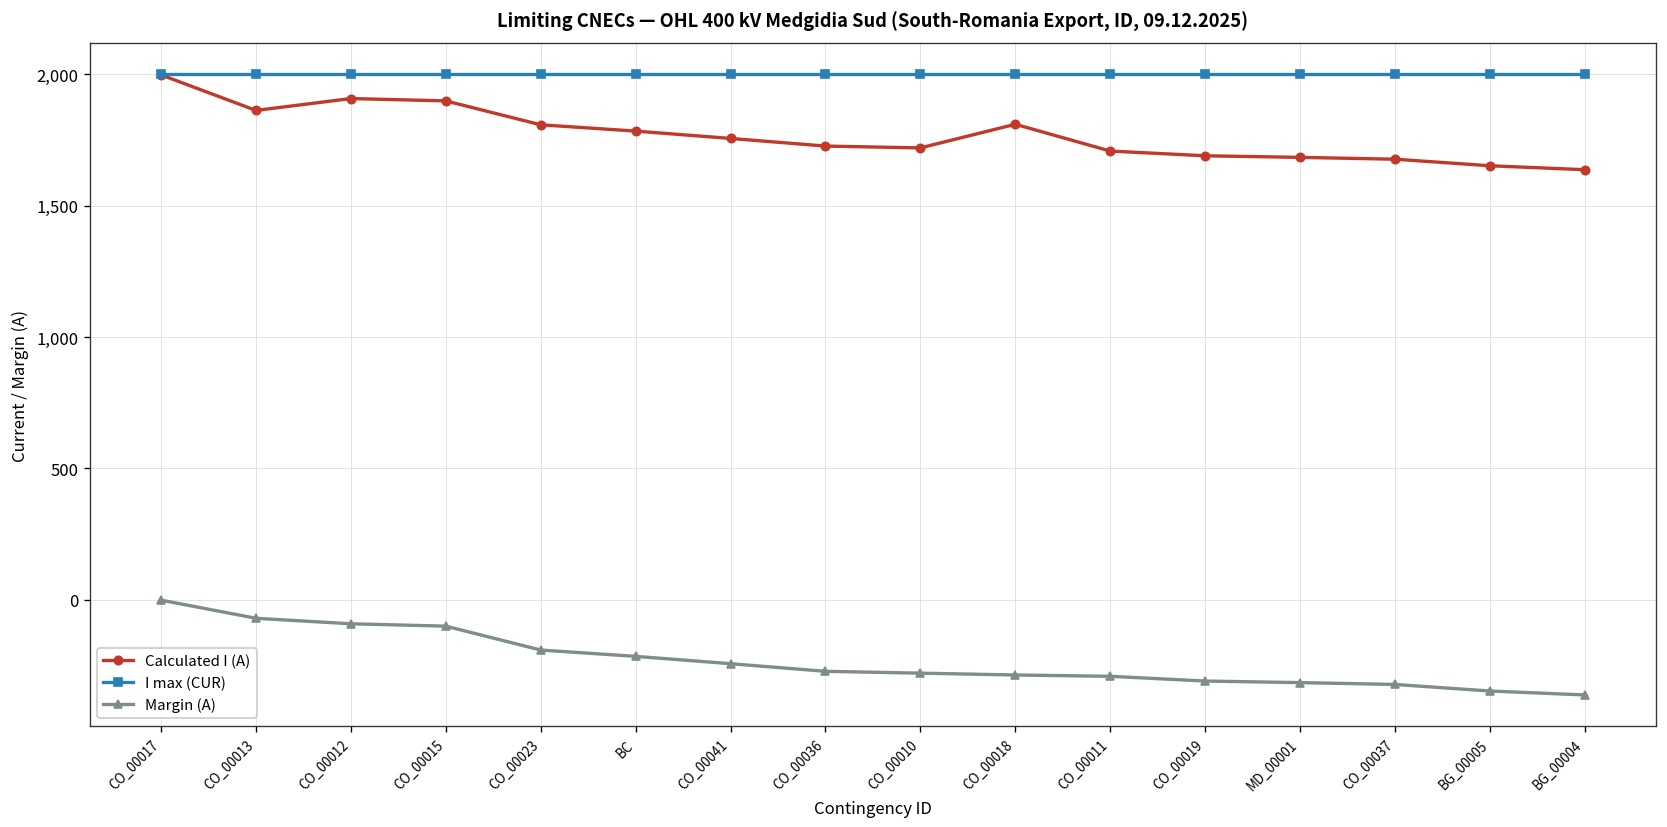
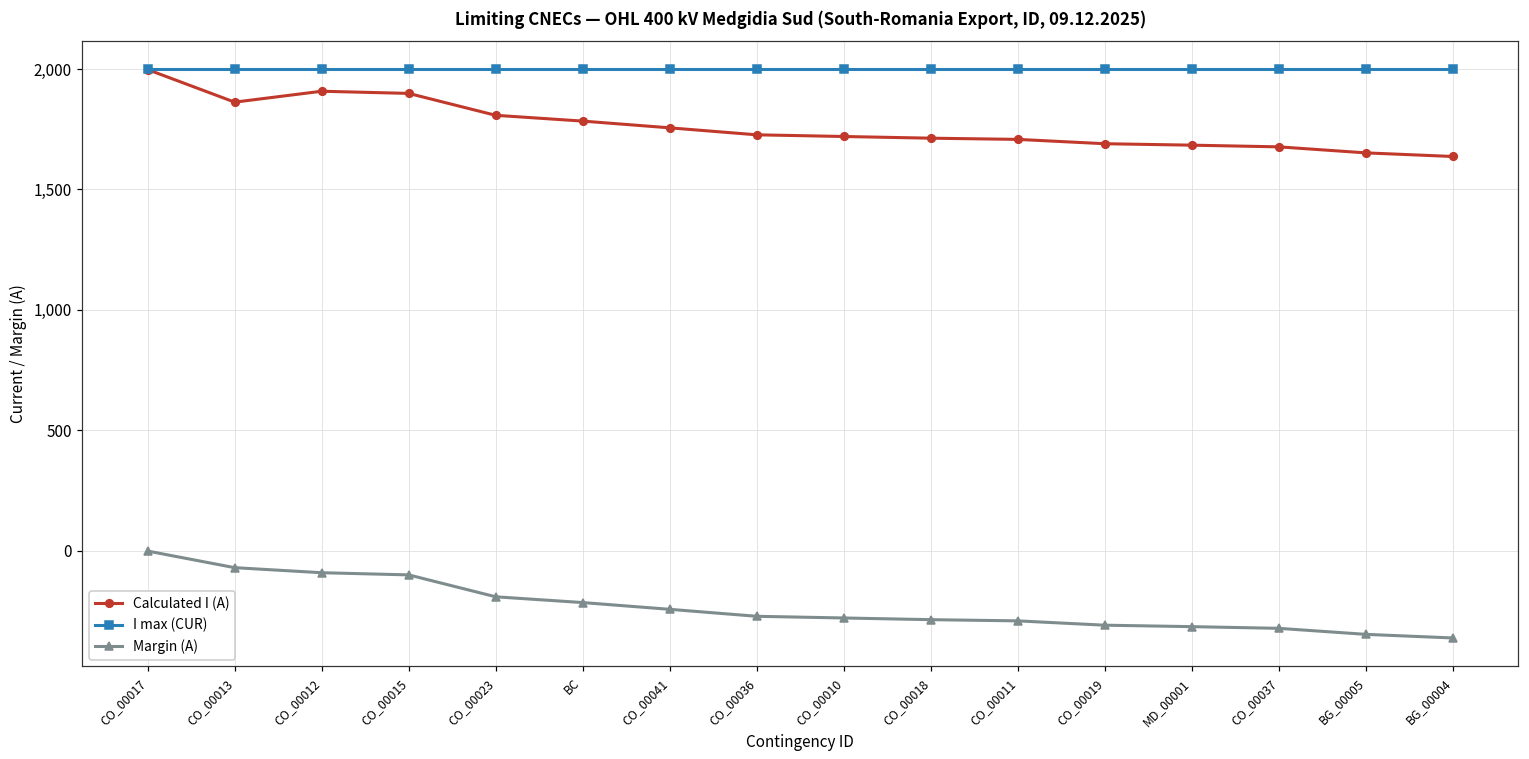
  {
    "Calculated I (A)": {
      "CO_00013": "1,860",
      "CO_00012": "1,910",
      "CO_00015": "1,900",
      "CO_00023": "1,810",
      "BC": "1,780",
      "CO_00041": "1,760",
      "CO_00036": "1,730",
      "CO_00010": "1,720",
-     "CO_00018": "1,810",
+     "CO_00018": "1,710",
      "CO_00011": "1,710",
      "CO_00019": "1,690",
      "MD_00001": "1,680",
      "CO_00037": "1,680",
      "BG_00005": "1,650",
      "BG_00004": "1,640"
    },
    "I max (CUR)": {
      "CO_00013": "2,000",
      "CO_00012": "2,000",
      "CO_00015": "2,000",
      "CO_00023": "2,000",
      "BC": "2,000",
      "CO_00041": "2,000",
      "CO_00036": "2,000",
      "CO_00010": "2,000",
      "CO_00018": "2,000",
      "CO_00011": "2,000",
      "CO_00019": "2,000",
      "MD_00001": "2,000",
      "CO_00037": "2,000",
      "BG_00005": "2,000",
      "BG_00004": "2,000"
    },
    "Margin (A)": {
      "CO_00017": "0",
      "CO_00013": "-70",
      "CO_00012": "-90",
      "CO_00015": "-100",
      "CO_00023": "-190",
      "BC": "-220",
      "CO_00041": "-240",
      "CO_00036": "-270",
      "CO_00010": "-280",
      "CO_00018": "-290",
      "CO_00011": "-290",
      "CO_00019": "-310",
      "MD_00001": "-320",
      "CO_00037": "-320",
      "BG_00005": "-350",
      "BG_00004": "-360"
    }
  }
